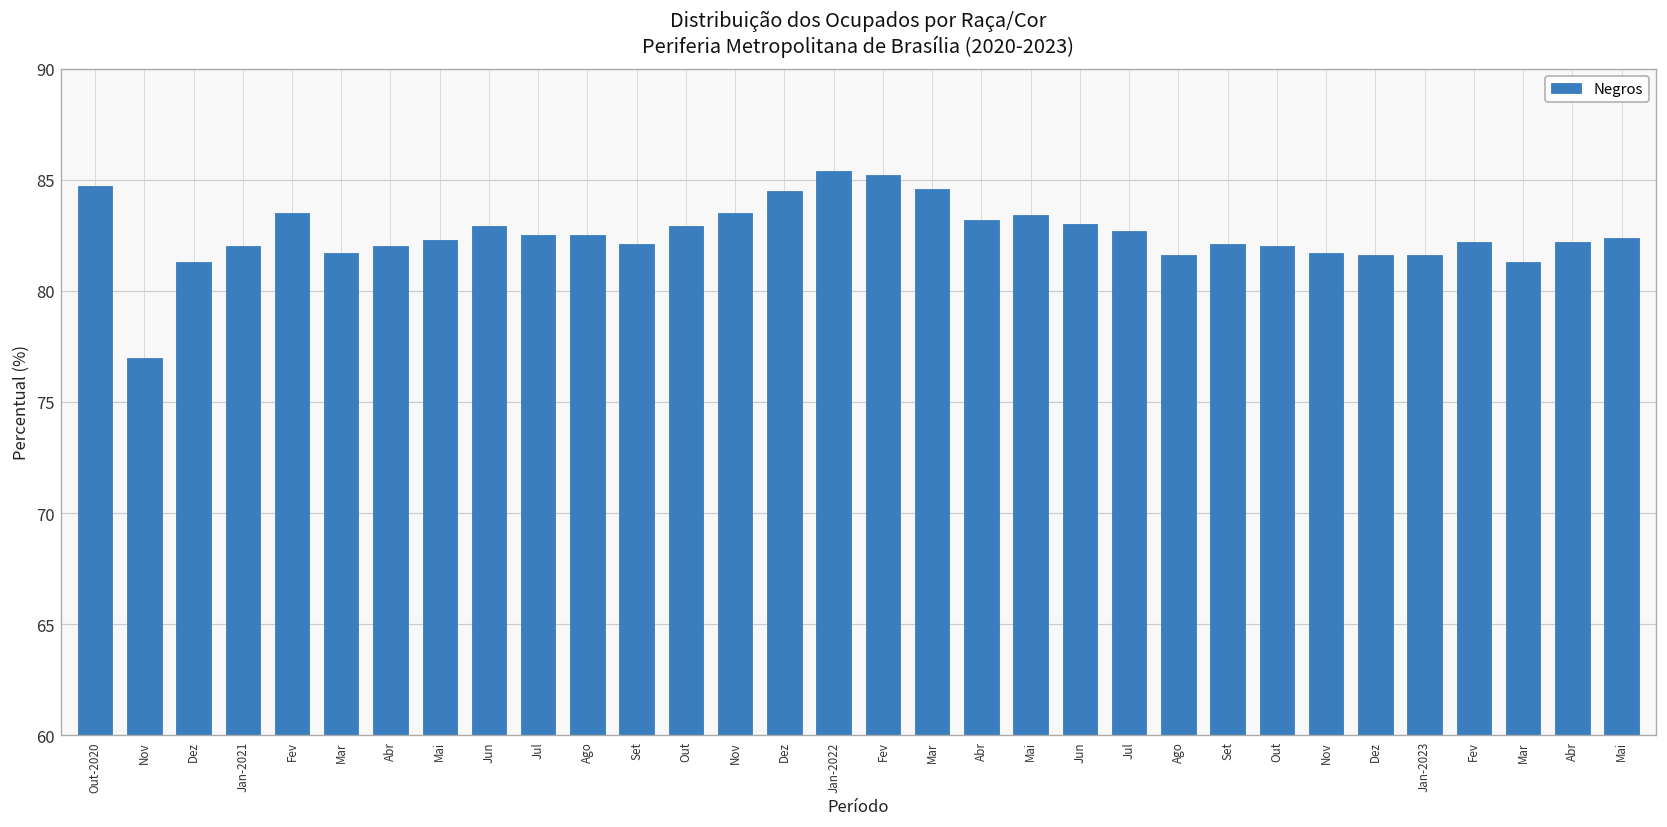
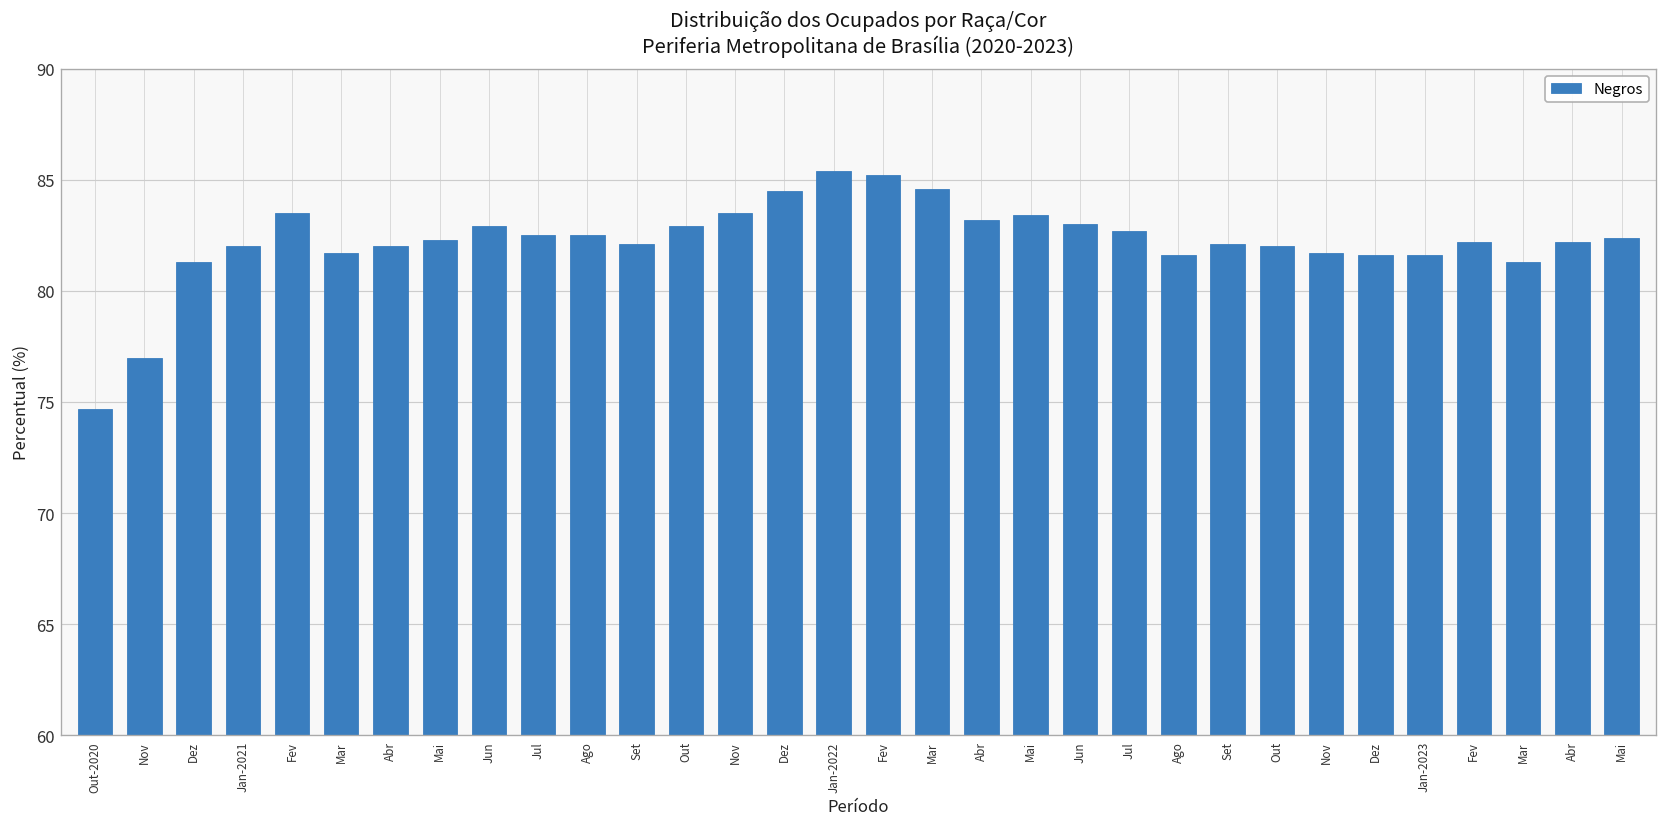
  {
-   "Out-2020": 84.7,
+   "Out-2020": 74.7,
    "Jan-2021": 82.0,
    "Jan-2022": 85.4,
    "Jan-2023": 81.6
  }
